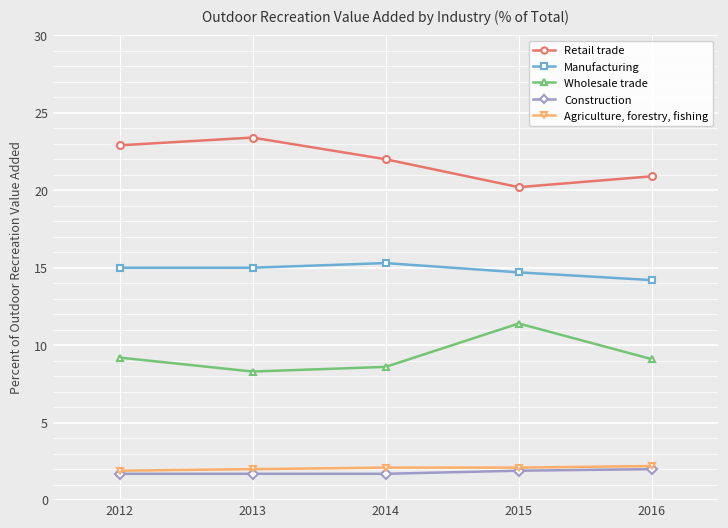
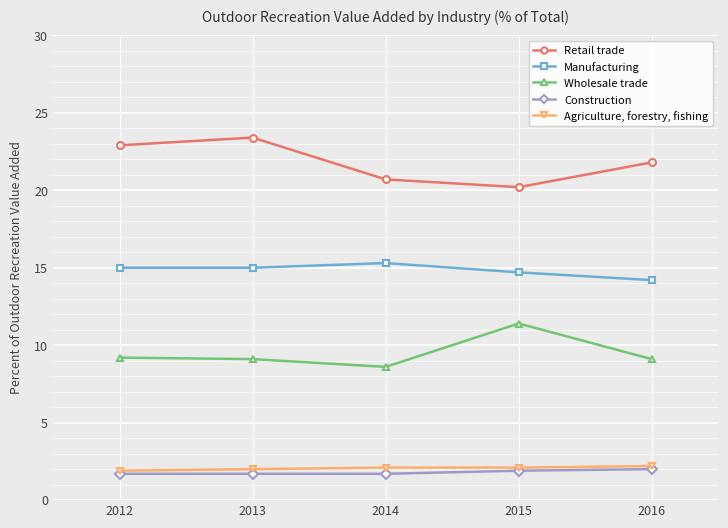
  {
    "Retail trade": {
      "2012": 22.9,
      "2013": 23.4,
-     "2014": 22.0,
+     "2014": 20.7,
      "2015": 20.2,
-     "2016": 20.9
+     "2016": 21.8
    },
    "Wholesale trade": {
      "2012": 9.2,
-     "2013": 8.3,
+     "2013": 9.1,
      "2014": 8.6,
      "2015": 11.4,
      "2016": 9.1
    },
    "Agriculture, forestry, fishing": {
      "2012": 1.9,
      "2013": 2.0,
      "2014": 2.1,
      "2015": 2.1,
      "2016": 2.2
    }
  }
